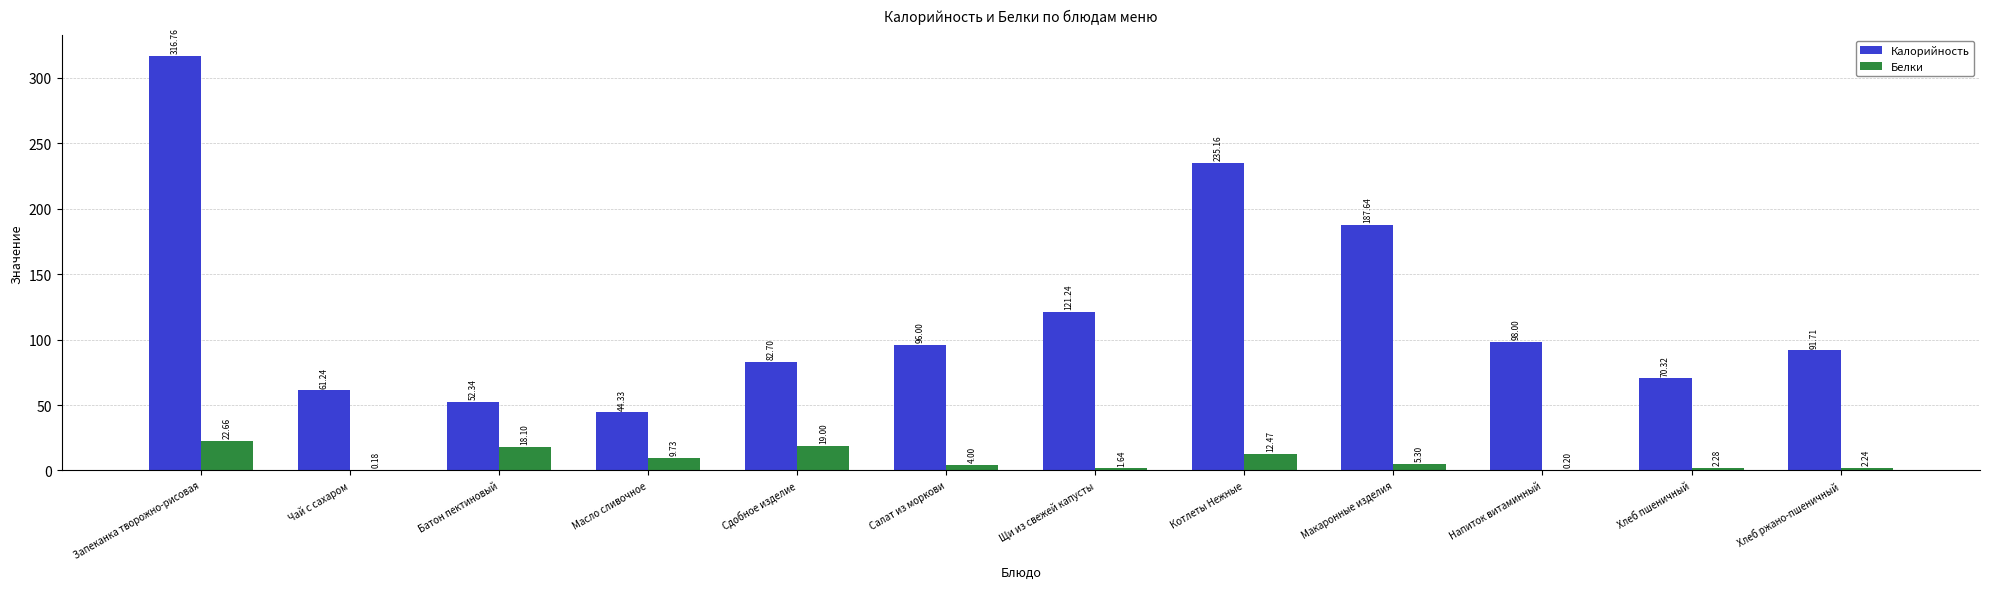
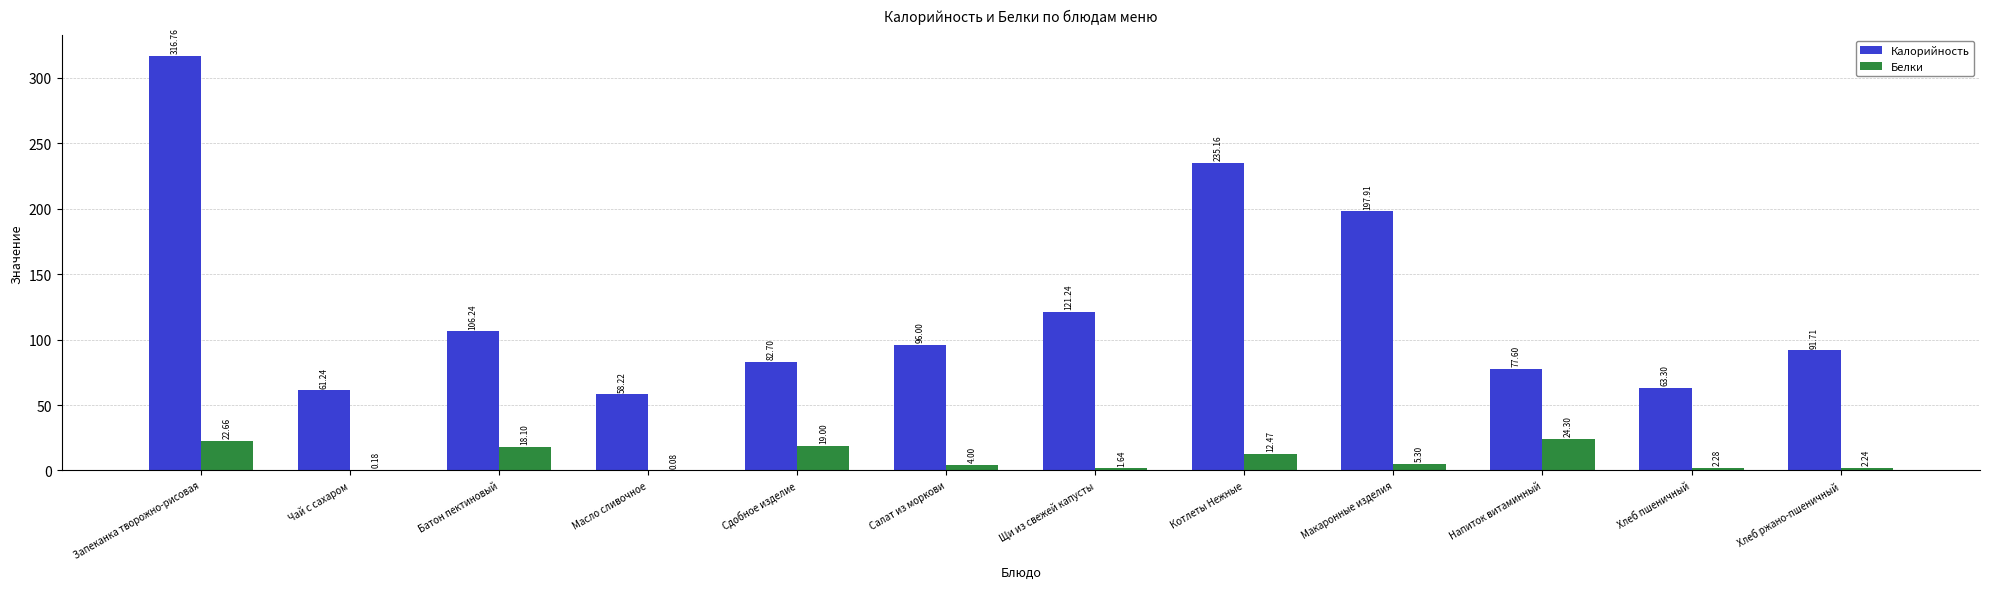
  {
    "Калорийность": {
      "Запеканка творожно-рисовая": 316.76,
      "Чай с сахаром": 61.24,
-     "Батон пектиновый": 52.34,
-     "Масло сливочное": 44.33,
+     "Батон пектиновый": 106.24,
+     "Масло сливочное": 58.22,
      "Сдобное изделие": 82.70,
      "Салат из моркови": 96.00,
      "Щи из свежей капусты": 121.24,
      "Котлеты Нежные": 235.16,
-     "Макаронные изделия": 187.64,
-     "Напиток витаминный": 98.00,
-     "Хлеб пшеничный": 70.32,
+     "Макаронные изделия": 197.91,
+     "Напиток витаминный": 77.60,
+     "Хлеб пшеничный": 63.30,
      "Хлеб ржано-пшеничный": 91.71
    },
    "Белки": {
      "Запеканка творожно-рисовая": 22.66,
      "Чай с сахаром": 0.18,
      "Батон пектиновый": 18.10,
-     "Масло сливочное": 9.73,
+     "Масло сливочное": 0.08,
      "Сдобное изделие": 19.00,
      "Салат из моркови": 4.00,
      "Щи из свежей капусты": 1.64,
      "Котлеты Нежные": 12.47,
      "Макаронные изделия": 5.30,
-     "Напиток витаминный": 0.20,
+     "Напиток витаминный": 24.30,
      "Хлеб пшеничный": 2.28,
      "Хлеб ржано-пшеничный": 2.24
    }
  }
